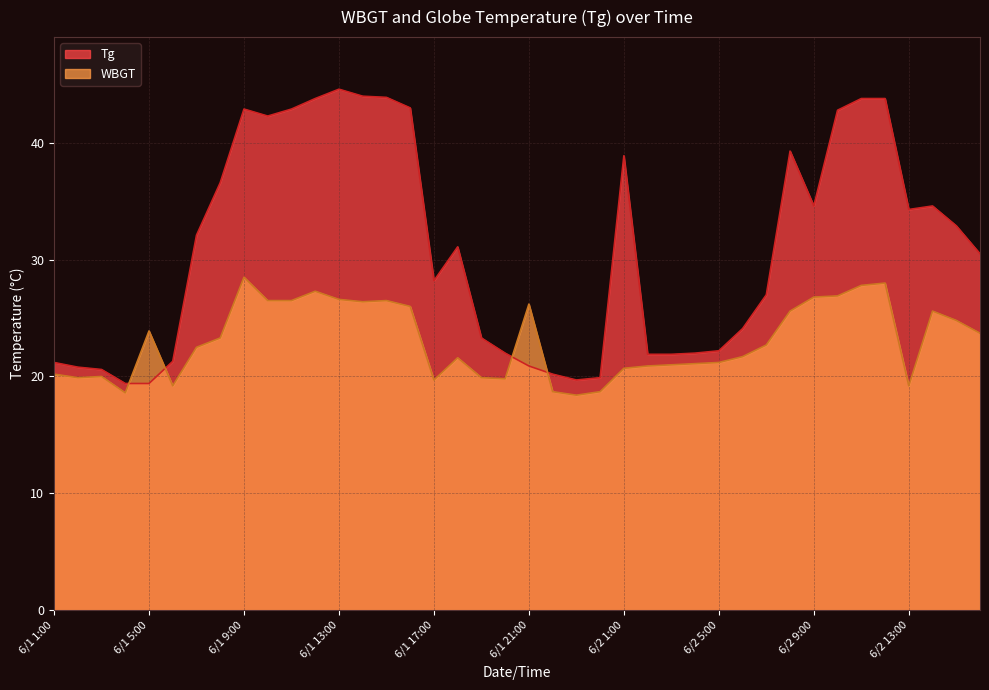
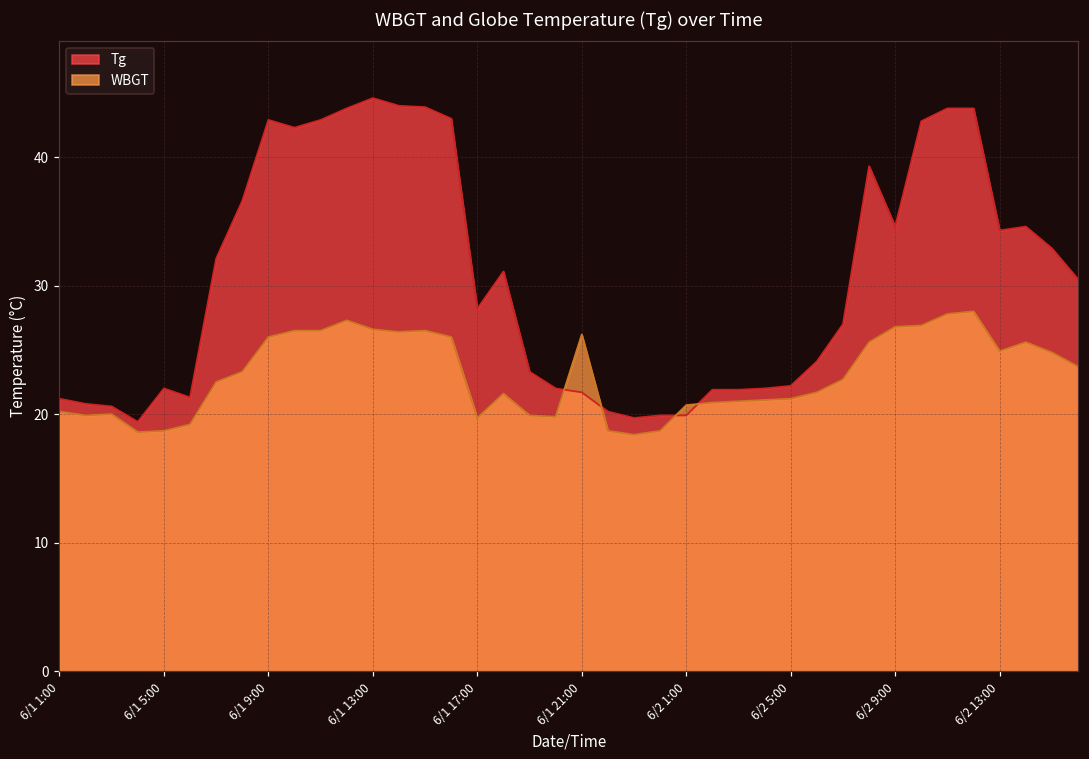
  {
    "Tg": {
      "6/1 1:00": 21.2,
-     "6/1 5:00": 19.4,
+     "6/1 5:00": 22.0,
      "6/1 9:00": 42.9,
      "6/1 13:00": 44.6,
      "6/1 17:00": 28.2,
-     "6/1 21:00": 20.9,
-     "6/2 1:00": 38.9,
+     "6/1 21:00": 21.7,
+     "6/2 1:00": 19.9,
      "6/2 5:00": 22.2,
      "6/2 9:00": 34.6,
      "6/2 13:00": 34.3
    },
    "WBGT": {
      "6/1 1:00": 20.2,
-     "6/1 5:00": 23.9,
-     "6/1 9:00": 28.5,
+     "6/1 5:00": 18.7,
+     "6/1 9:00": 26.0,
      "6/1 13:00": 26.6,
      "6/1 17:00": 19.7,
      "6/1 21:00": 26.2,
      "6/2 1:00": 20.7,
      "6/2 5:00": 21.2,
      "6/2 9:00": 26.8,
-     "6/2 13:00": 19.2
+     "6/2 13:00": 24.9
    }
  }
